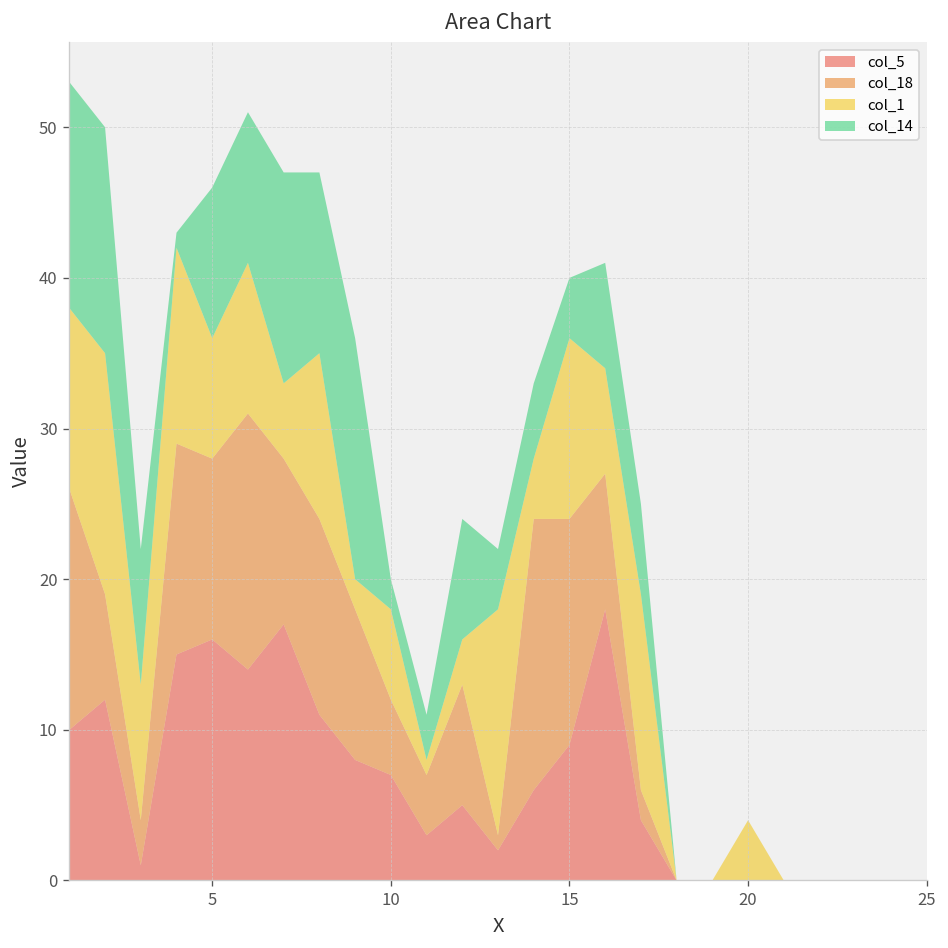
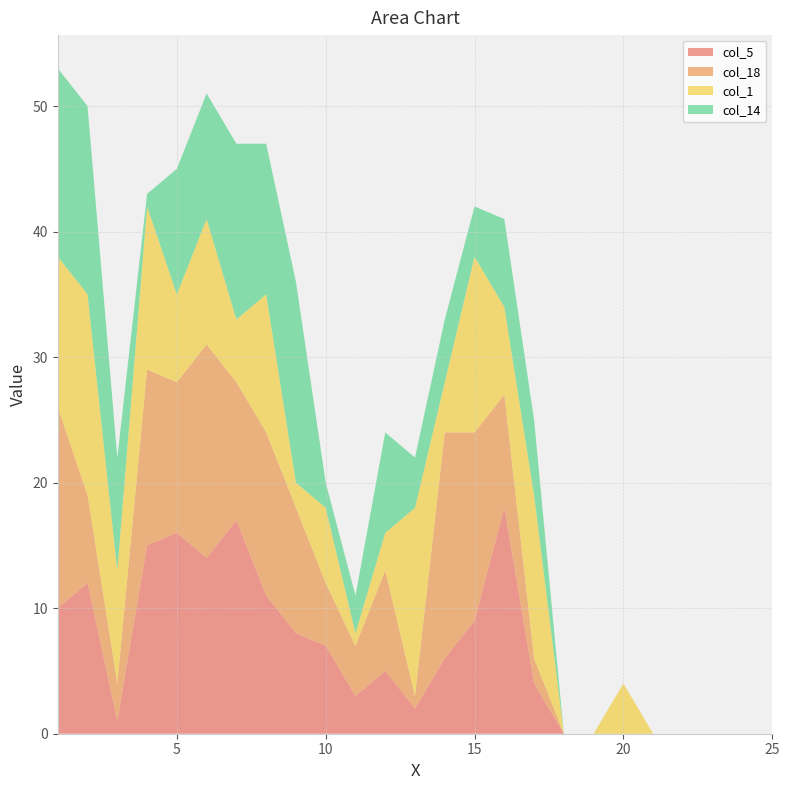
  {
    "col_1": {
-     "5": 8,
+     "5": 7,
      "10": 6,
-     "15": 12
+     "15": 14
    },
    "col_14": {
      "5": 10,
      "10": 2,
      "15": 4
    }
  }
